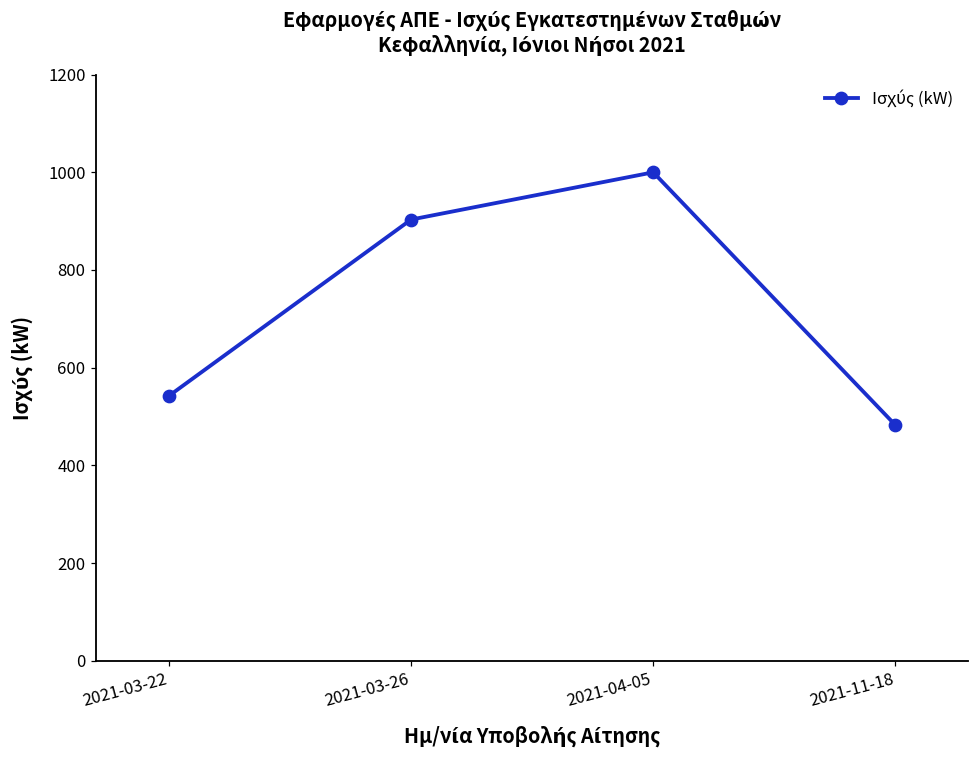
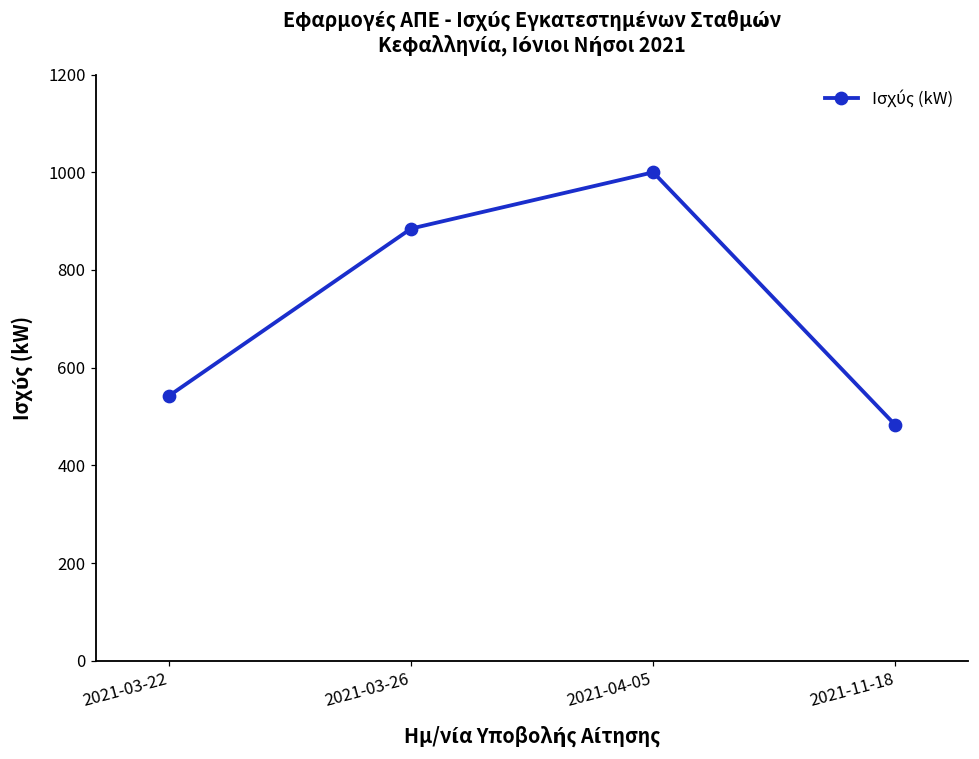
  {
    "2021-03-22": 540,
-   "2021-03-26": 900,
+   "2021-03-26": 880,
    "2021-04-05": 1000,
    "2021-11-18": 480
  }
